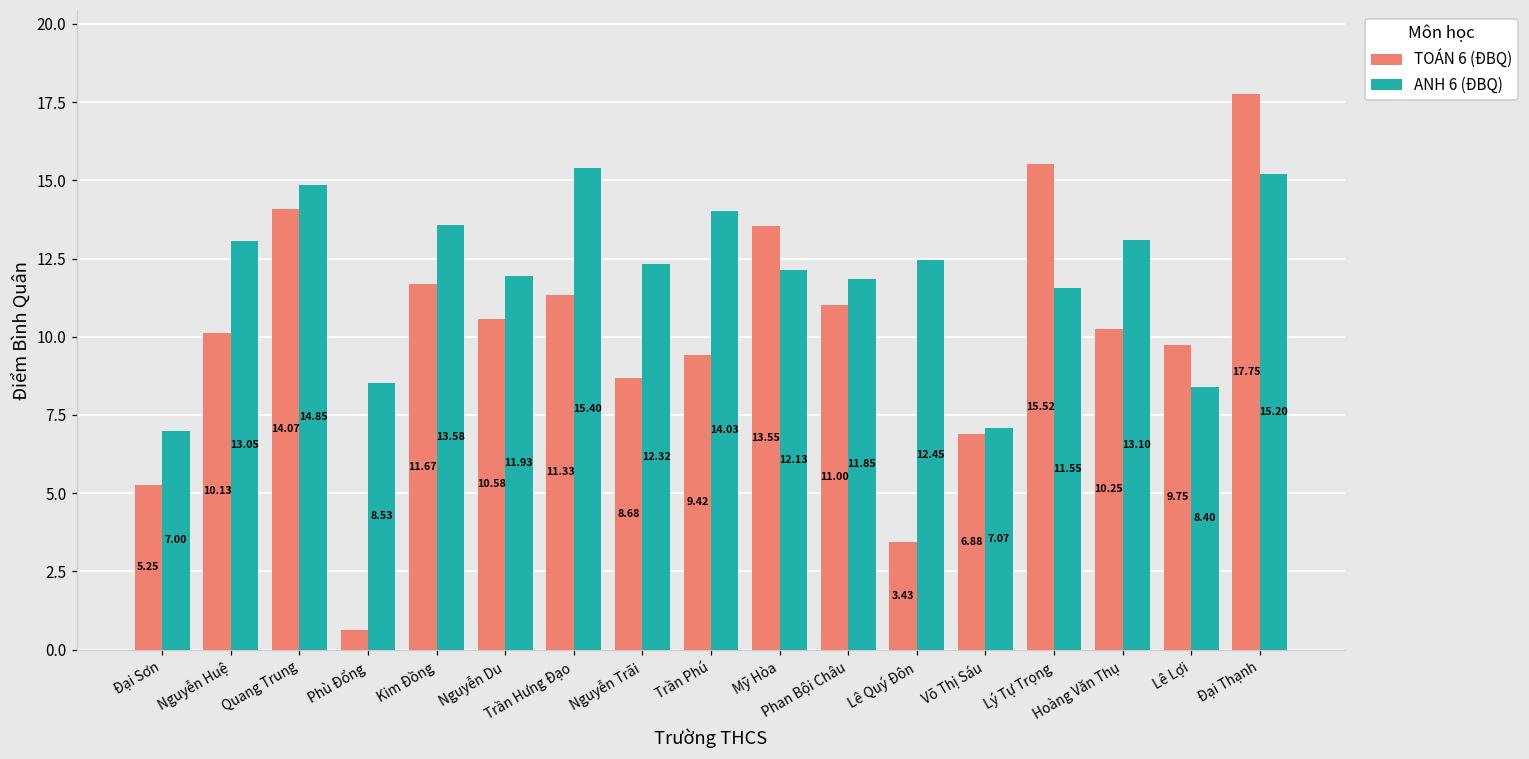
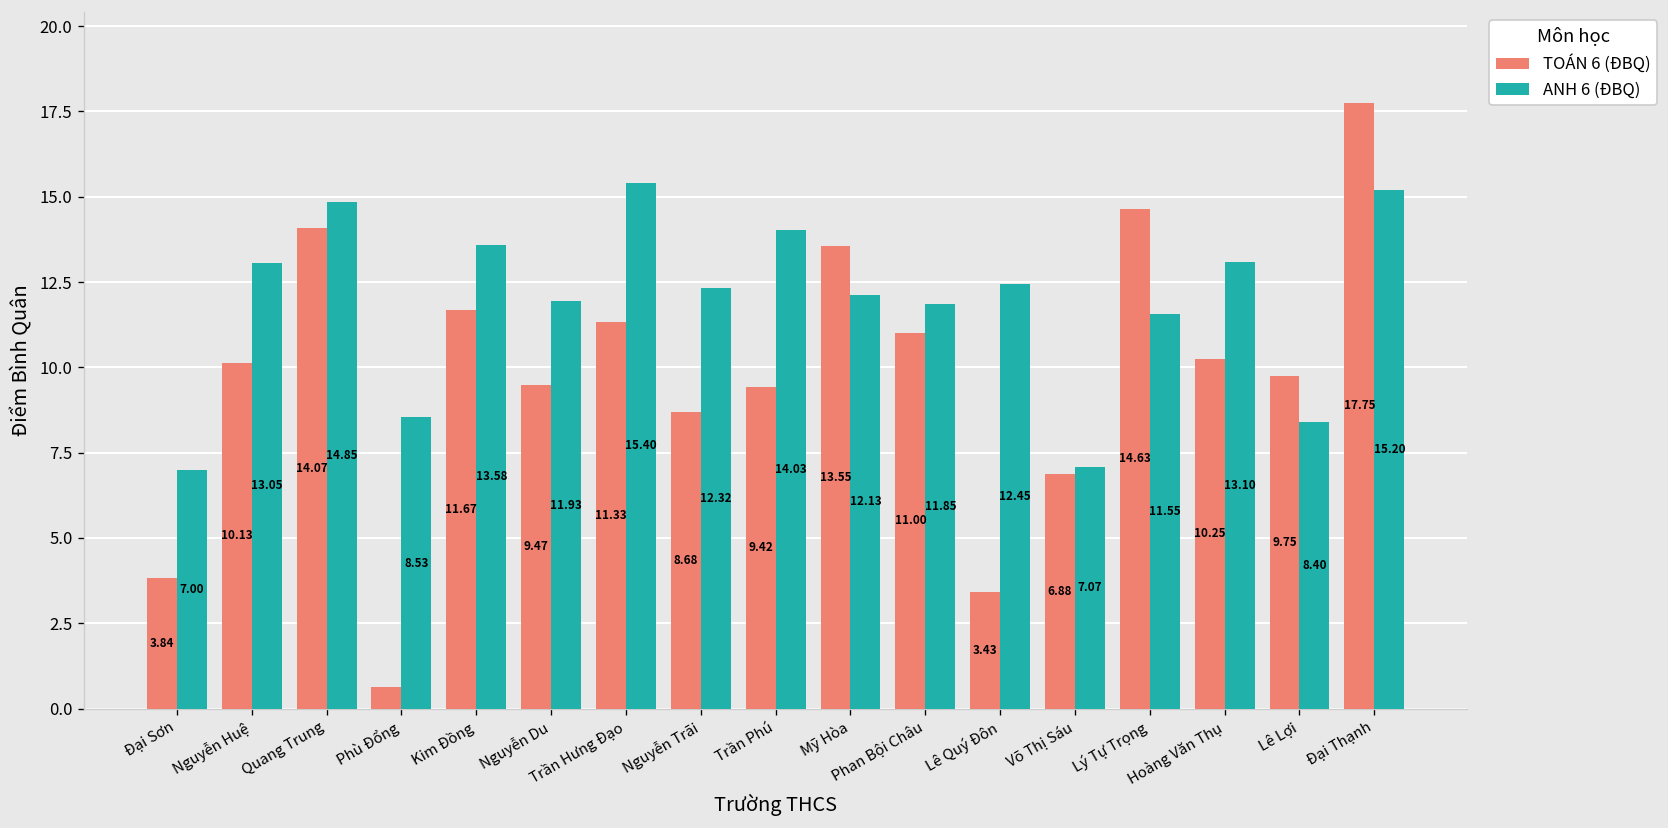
  {
    "TOÁN 6 (ĐBQ)": {
-     "Đại Sơn": 5.25,
+     "Đại Sơn": 3.84,
      "Nguyễn Huệ": 10.13,
      "Quang Trung": 14.07,
      "Kim Đồng": 11.67,
-     "Nguyễn Du": 10.58,
+     "Nguyễn Du": 9.47,
      "Trần Hưng Đạo": 11.33,
      "Nguyễn Trãi": 8.68,
      "Trần Phú": 9.42,
      "Mỹ Hòa": 13.55,
      "Phan Bội Châu": 11.00,
      "Lê Quý Đôn": 3.43,
      "Võ Thị Sáu": 6.88,
-     "Lý Tự Trọng": 15.52,
+     "Lý Tự Trọng": 14.63,
      "Hoàng Văn Thụ": 10.25,
      "Lê Lợi": 9.75,
      "Đại Thạnh": 17.75
    },
    "ANH 6 (ĐBQ)": {
      "Đại Sơn": 7.00,
      "Nguyễn Huệ": 13.05,
      "Quang Trung": 14.85,
      "Phù Đổng": 8.53,
      "Kim Đồng": 13.58,
      "Nguyễn Du": 11.93,
      "Trần Hưng Đạo": 15.40,
      "Nguyễn Trãi": 12.32,
      "Trần Phú": 14.03,
      "Mỹ Hòa": 12.13,
      "Phan Bội Châu": 11.85,
      "Lê Quý Đôn": 12.45,
      "Võ Thị Sáu": 7.07,
      "Lý Tự Trọng": 11.55,
      "Hoàng Văn Thụ": 13.10,
      "Lê Lợi": 8.40,
      "Đại Thạnh": 15.20
    }
  }
